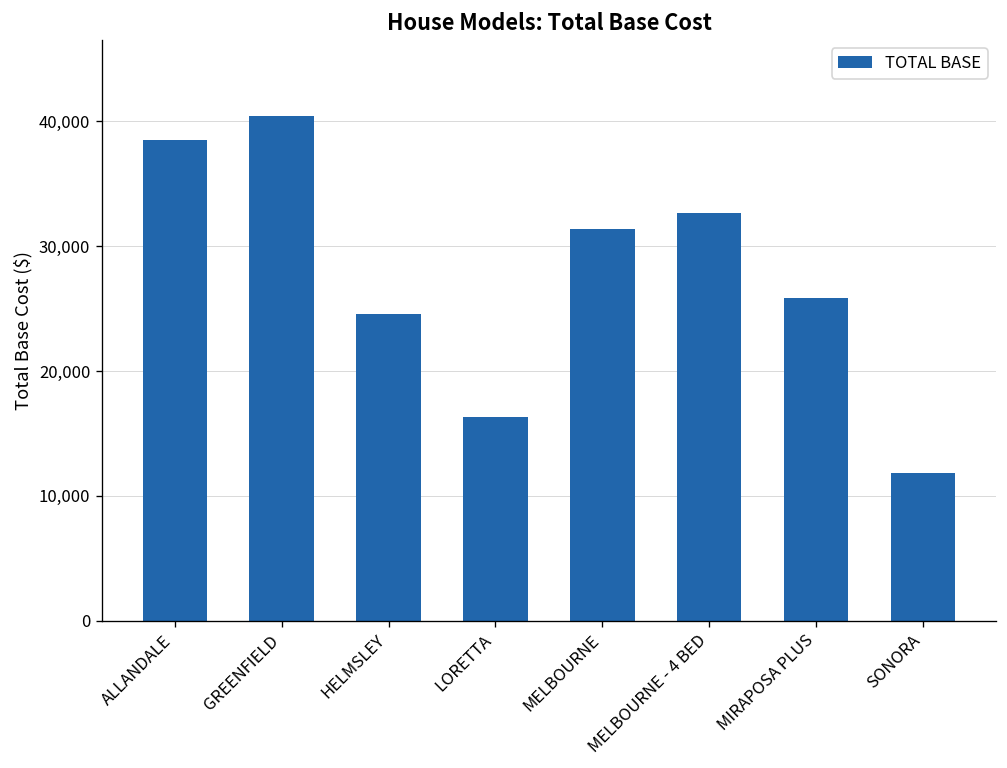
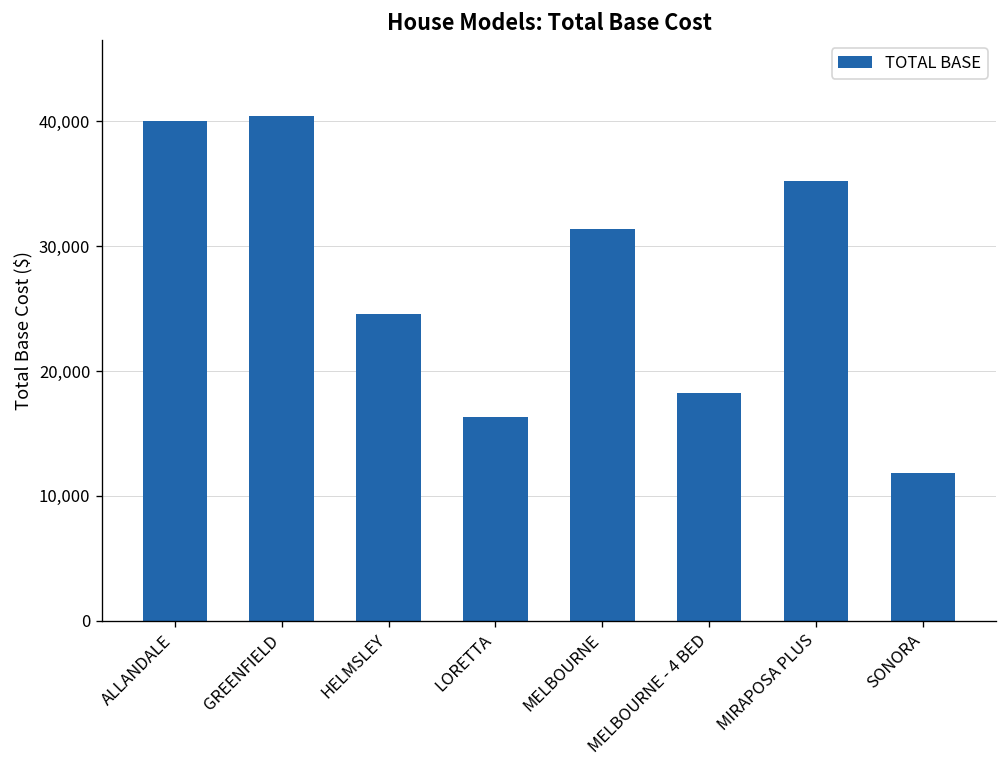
  {
-   "ALLANDALE": "38,500",
+   "ALLANDALE": "40,000",
    "GREENFIELD": "40,500",
    "HELMSLEY": "24,600",
    "LORETTA": "16,300",
    "MELBOURNE": "31,400",
-   "MELBOURNE - 4 BED": "32,600",
-   "MIRAPOSA PLUS": "25,900",
+   "MELBOURNE - 4 BED": "18,200",
+   "MIRAPOSA PLUS": "35,200",
    "SONORA": "11,800"
  }
